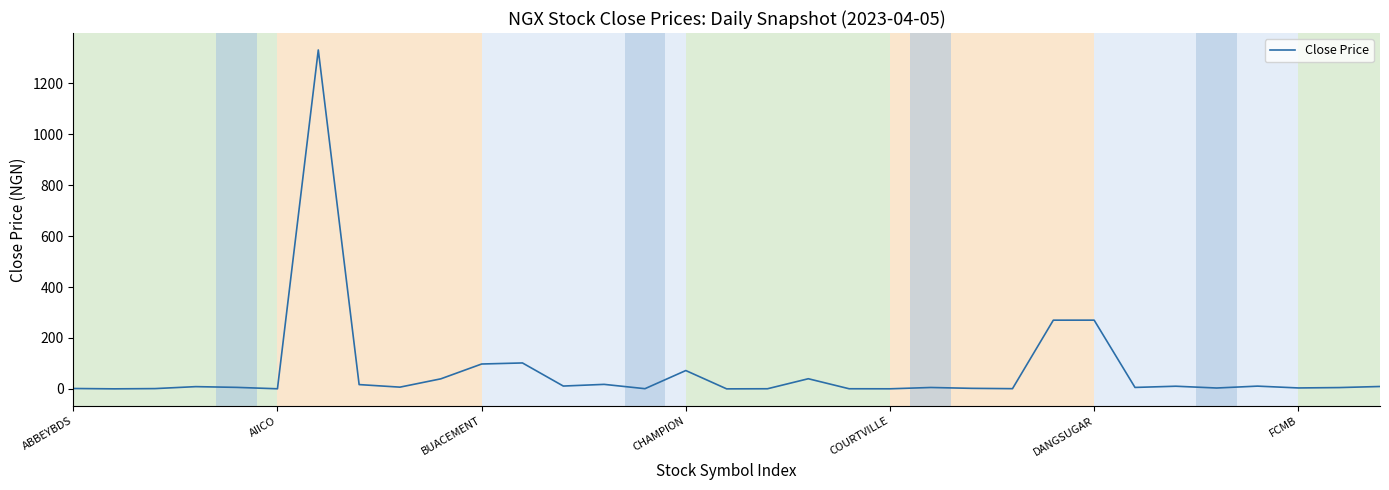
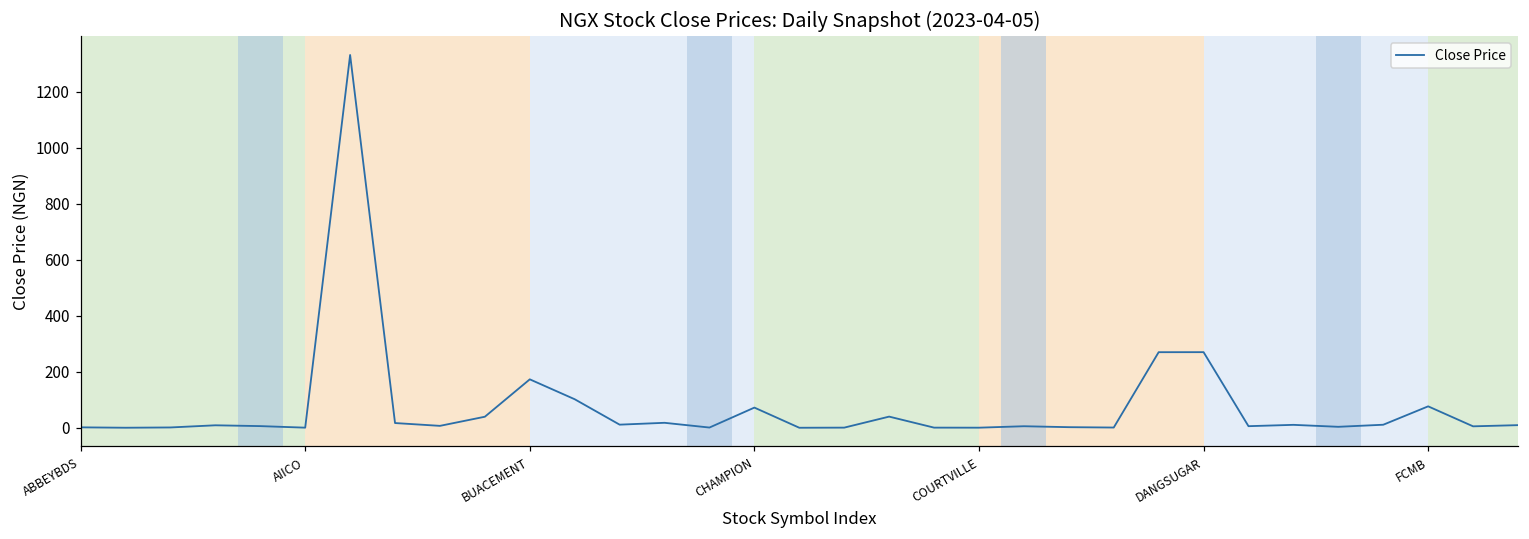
  {
    "ABBEYBDS": 0,
    "AIICO": 0,
-   "BUACEMENT": 100,
+   "BUACEMENT": 170,
    "CHAMPION": 70,
    "COURTVILLE": 0,
    "DANGSUGAR": 270,
-   "FCMB": 0
+   "FCMB": 80
  }
